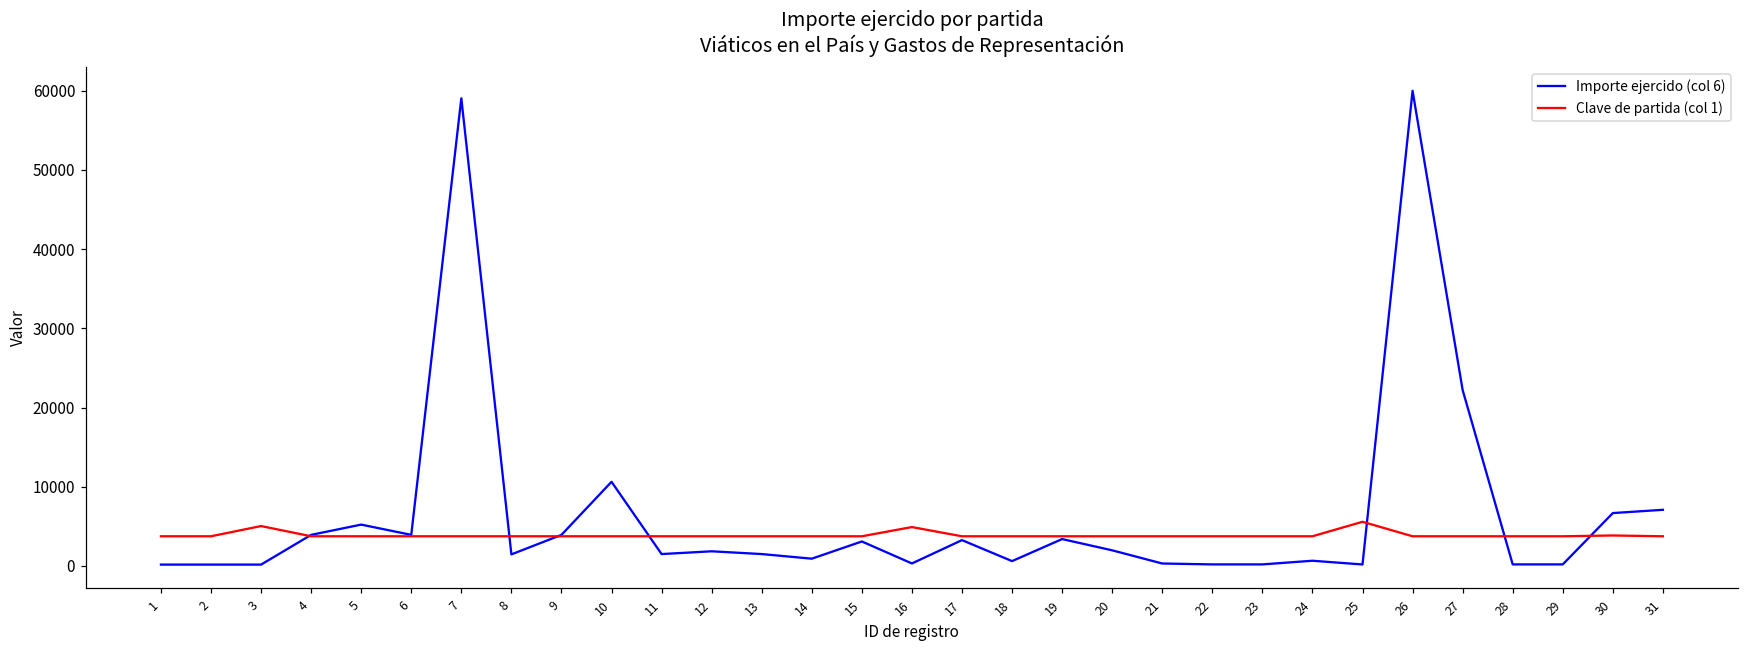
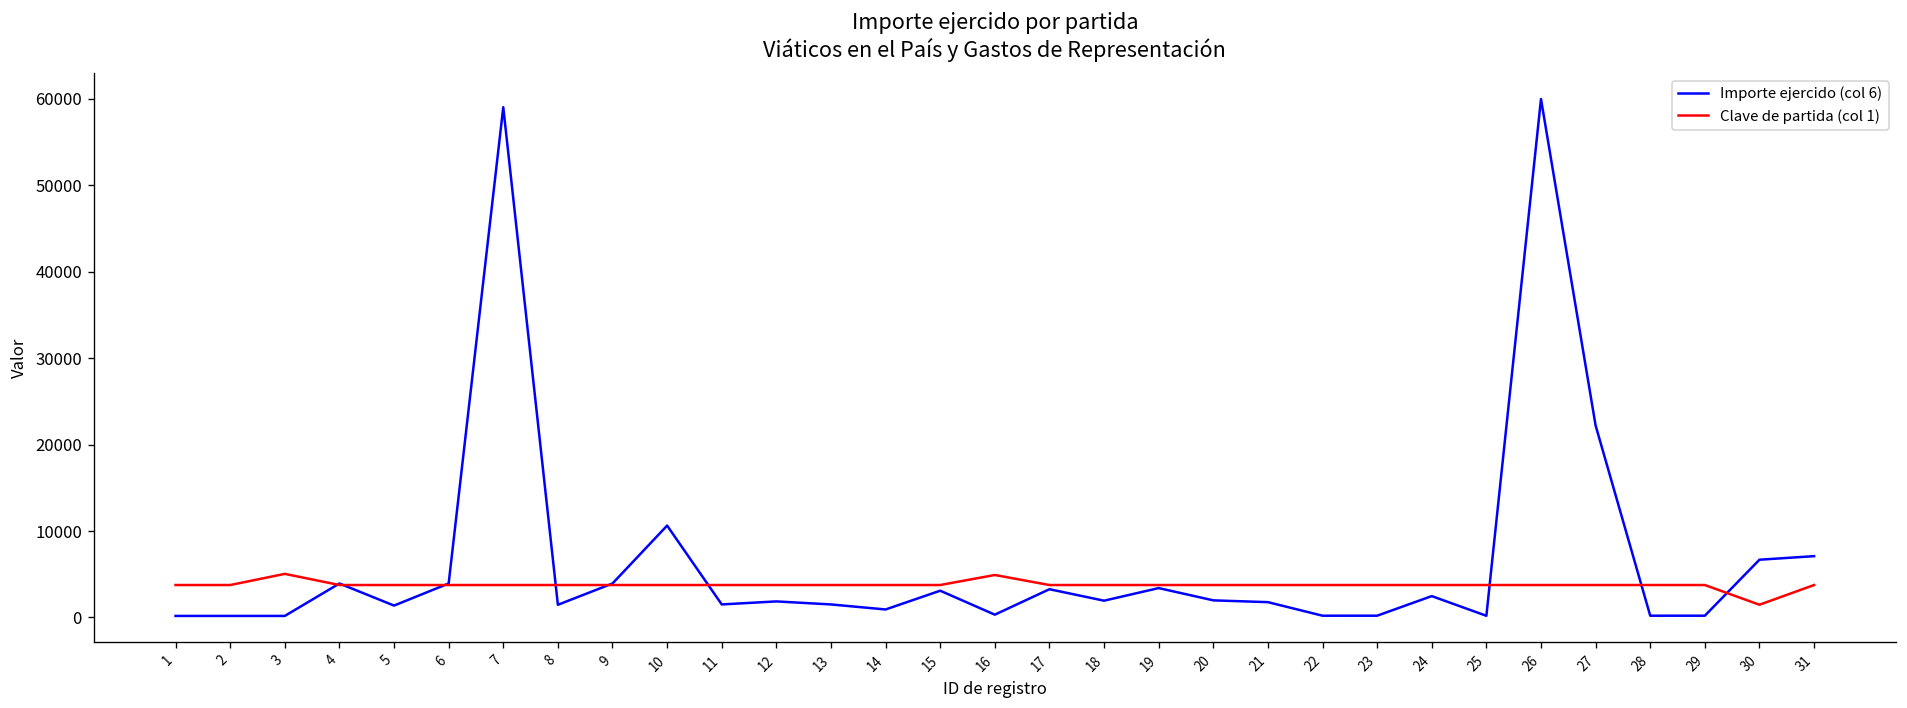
  {
    "Importe ejercido (col 6)": {
      "1": 0,
      "2": 0,
      "3": 0,
-     "5": 5000,
+     "5": 1000,
      "7": 59000,
      "8": 1000,
      "10": 11000,
      "11": 2000,
      "12": 2000,
      "13": 2000,
      "14": 1000,
      "15": 3000,
      "16": 0,
      "17": 3000,
-     "18": 1000,
+     "18": 2000,
      "19": 3000,
      "20": 2000,
-     "21": 0,
+     "21": 2000,
      "22": 0,
      "23": 0,
-     "24": 1000,
+     "24": 2000,
      "25": 0,
      "26": 60000,
      "27": 22000,
      "28": 0,
      "29": 0,
      "30": 7000,
      "31": 7000
    },
    "Clave de partida (col 1)": {
      "1": 4000,
      "2": 4000,
      "3": 5000,
      "5": 4000,
      "7": 4000,
      "8": 4000,
      "10": 4000,
      "11": 4000,
      "12": 4000,
      "13": 4000,
      "14": 4000,
      "15": 4000,
      "16": 5000,
      "17": 4000,
      "18": 4000,
      "19": 4000,
      "20": 4000,
      "21": 4000,
      "22": 4000,
      "23": 4000,
      "24": 4000,
-     "25": 6000,
+     "25": 4000,
      "26": 4000,
      "27": 4000,
      "28": 4000,
      "29": 4000,
-     "30": 4000,
+     "30": 1000,
      "31": 4000
    }
  }
